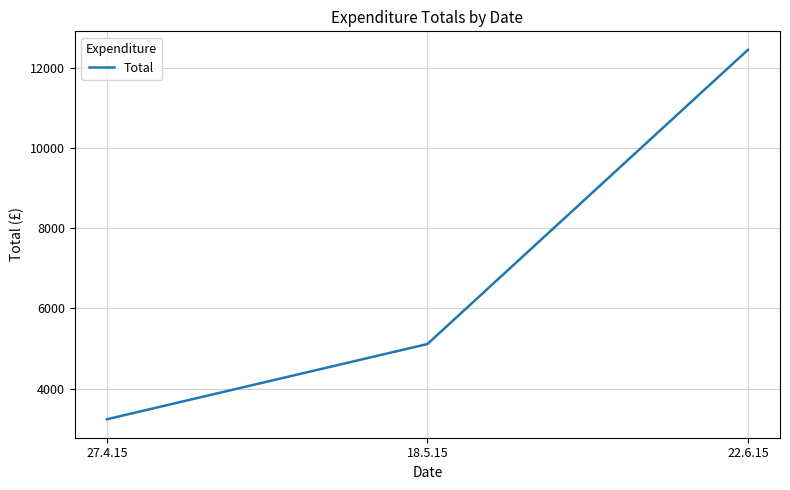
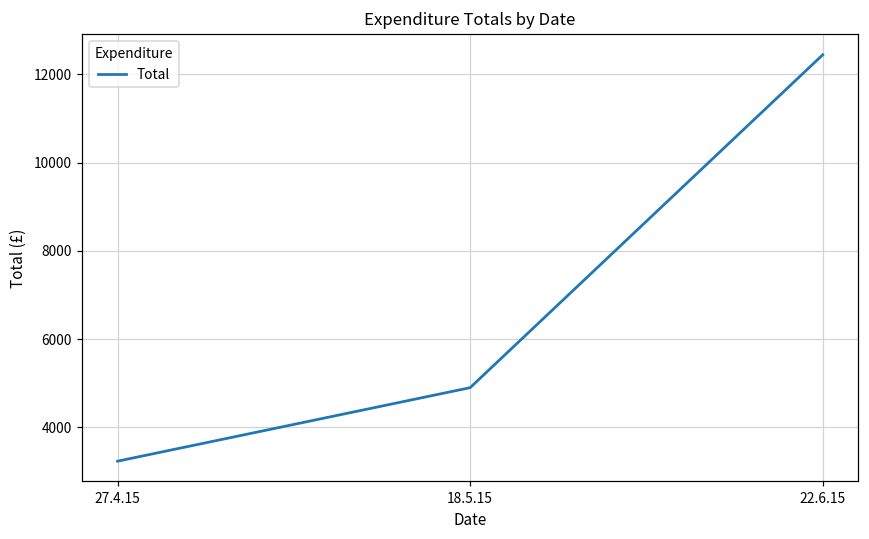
  {
    "27.4.15": 3200,
-   "18.5.15": 5100,
+   "18.5.15": 4900,
    "22.6.15": 12400
  }
